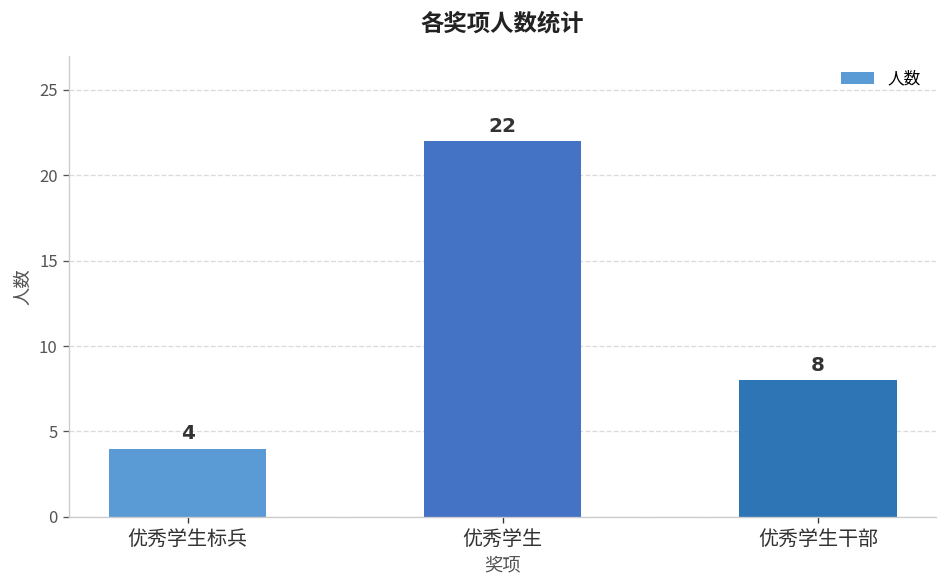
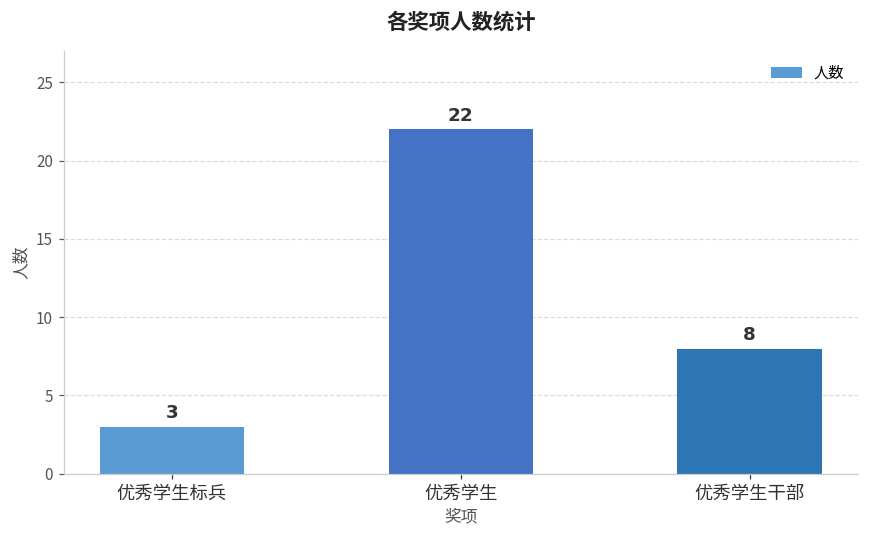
  {
-   "优秀学生标兵": 4,
+   "优秀学生标兵": 3,
    "优秀学生": 22,
    "优秀学生干部": 8
  }
